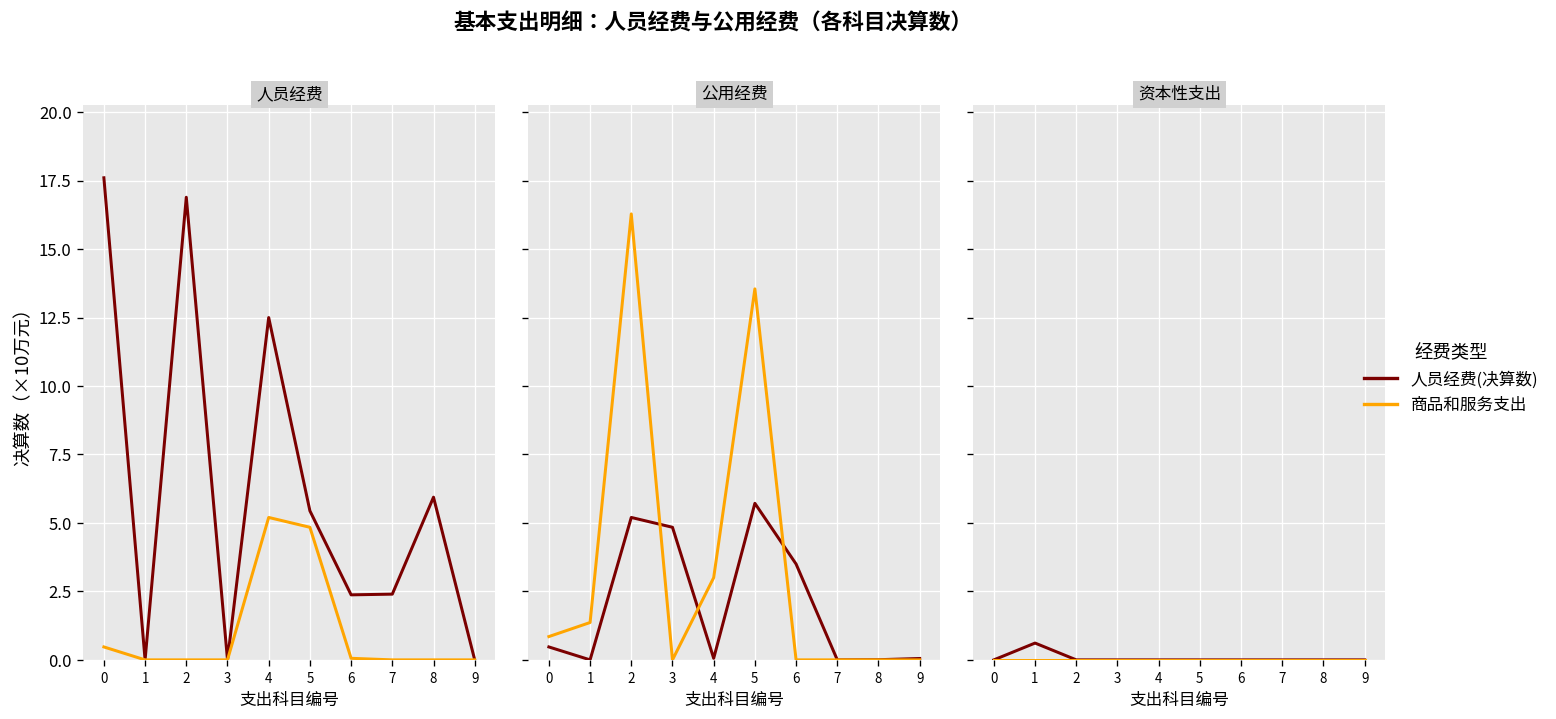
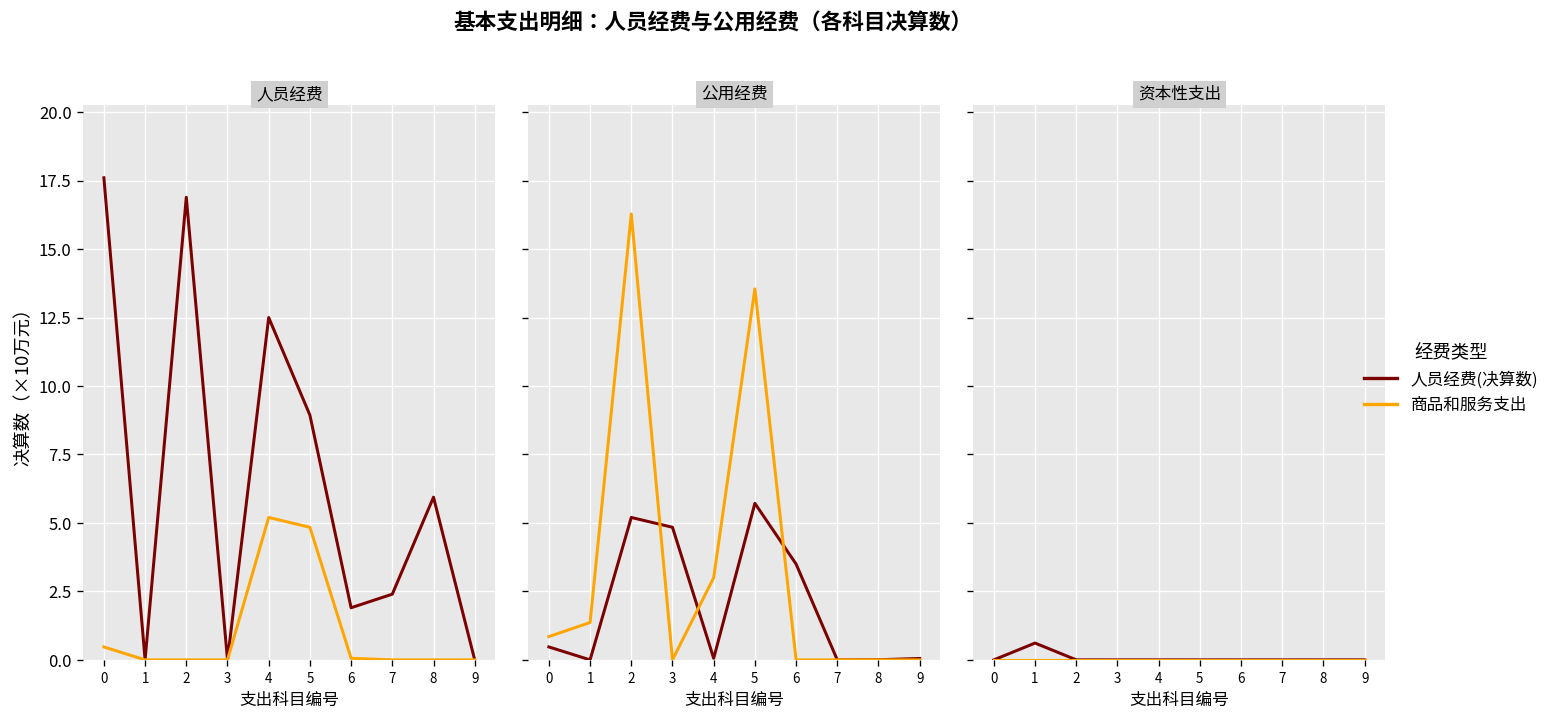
  {
    "人员经费": {
      "人员经费(决算数)": {
        "0": 17.6,
        "2": 16.9,
        "4": 12.5,
-       "5": 5.4,
-       "6": 2.4,
+       "5": 8.9,
+       "6": 1.9,
        "7": 2.4,
        "8": 5.9
      },
      "商品和服务支出": {
        "0": 0.5,
        "2": 0.0,
        "4": 5.2,
        "5": 4.8,
        "6": 0.1,
        "7": 0.0,
        "8": 0.0
      }
    }
  }
